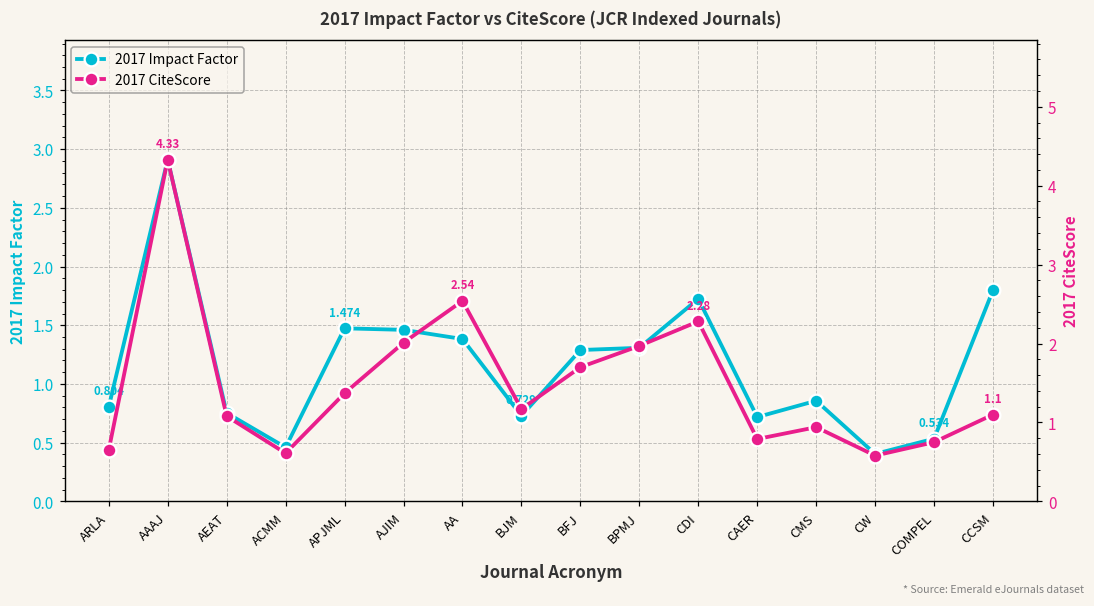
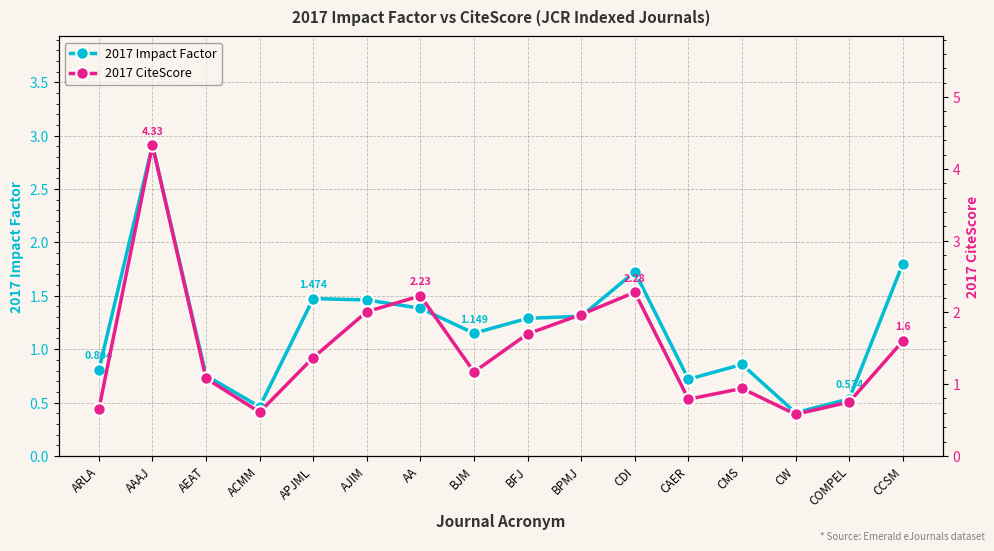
  {
    "2017 Impact Factor": {
      "ARLA": 0.804,
      "APJML": 1.474,
-     "BJM": 0.729,
+     "BJM": 1.149,
      "COMPEL": 0.534
    },
    "2017 CiteScore": {
      "AAAJ": 4.33,
-     "AA": 2.54,
-     "CCSM": 1.1
+     "AA": 2.23,
+     "CCSM": 1.6
    }
  }
